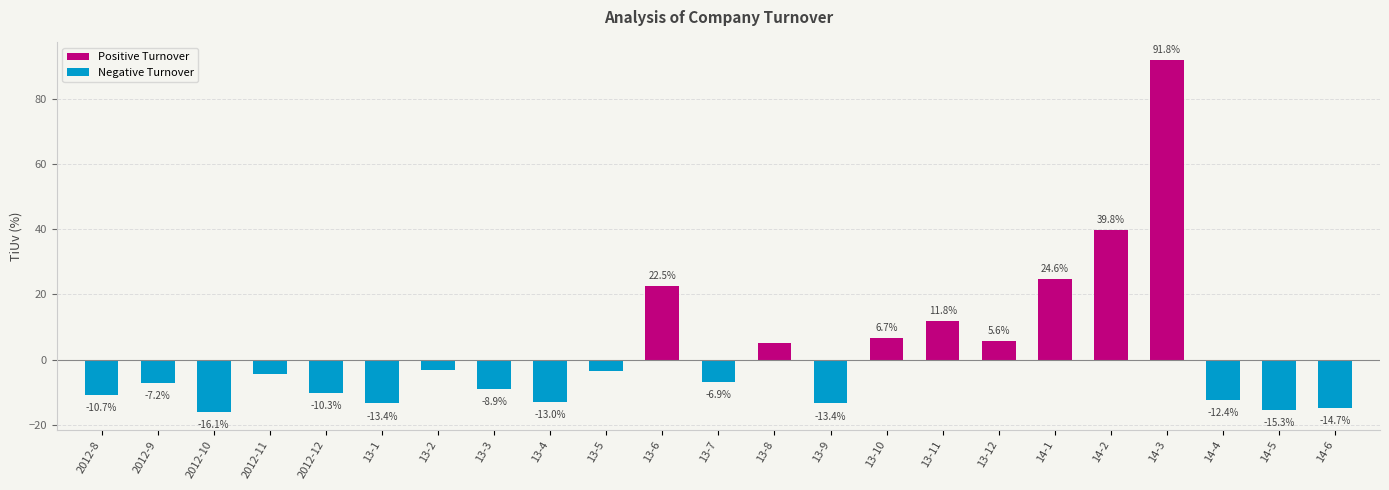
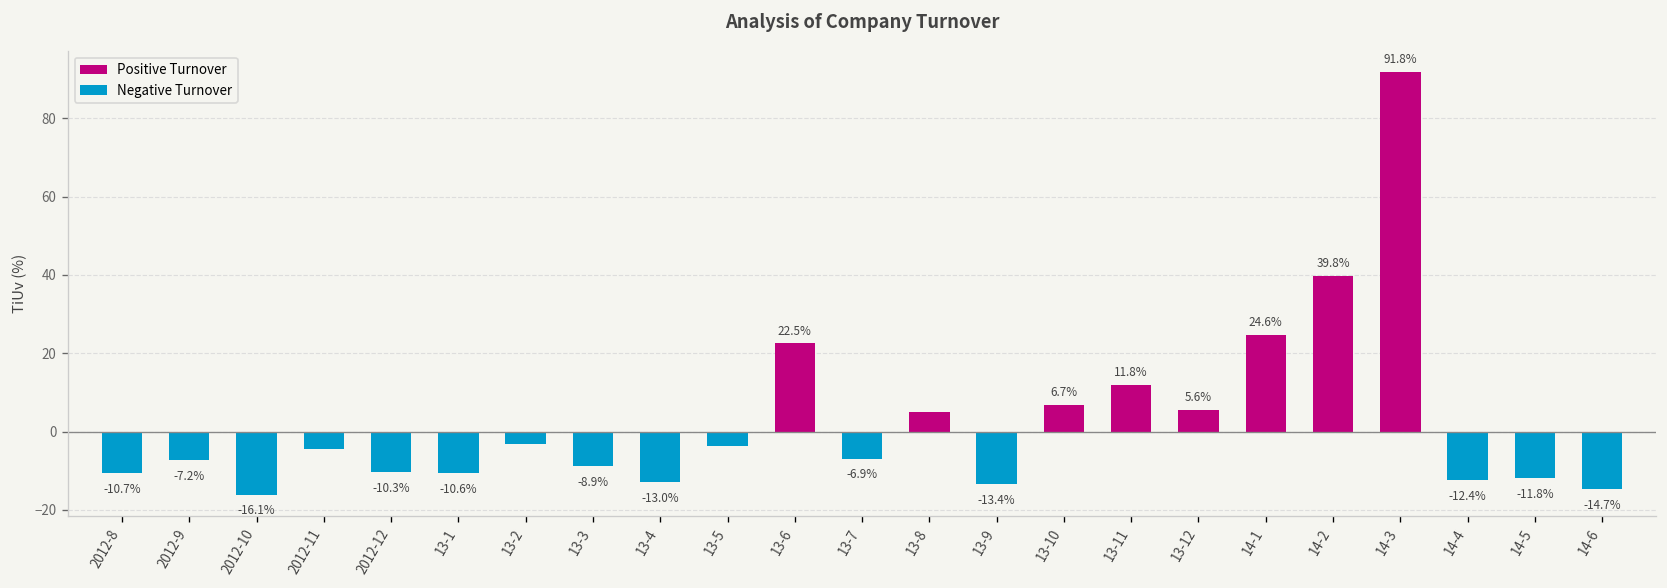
  {
    "Positive Turnover": {
      "13-6": "22.5%",
      "13-10": "6.7%",
      "13-11": "11.8%",
      "13-12": "5.6%",
      "14-1": "24.6%",
      "14-2": "39.8%",
      "14-3": "91.8%"
    },
    "Negative Turnover": {
      "2012-8": "-10.7%",
      "2012-9": "-7.2%",
      "2012-10": "-16.1%",
      "2012-12": "-10.3%",
-     "13-1": "-13.4%",
+     "13-1": "-10.6%",
      "13-3": "-8.9%",
      "13-4": "-13.0%",
      "13-7": "-6.9%",
      "13-9": "-13.4%",
      "14-4": "-12.4%",
-     "14-5": "-15.3%",
+     "14-5": "-11.8%",
      "14-6": "-14.7%"
    }
  }
